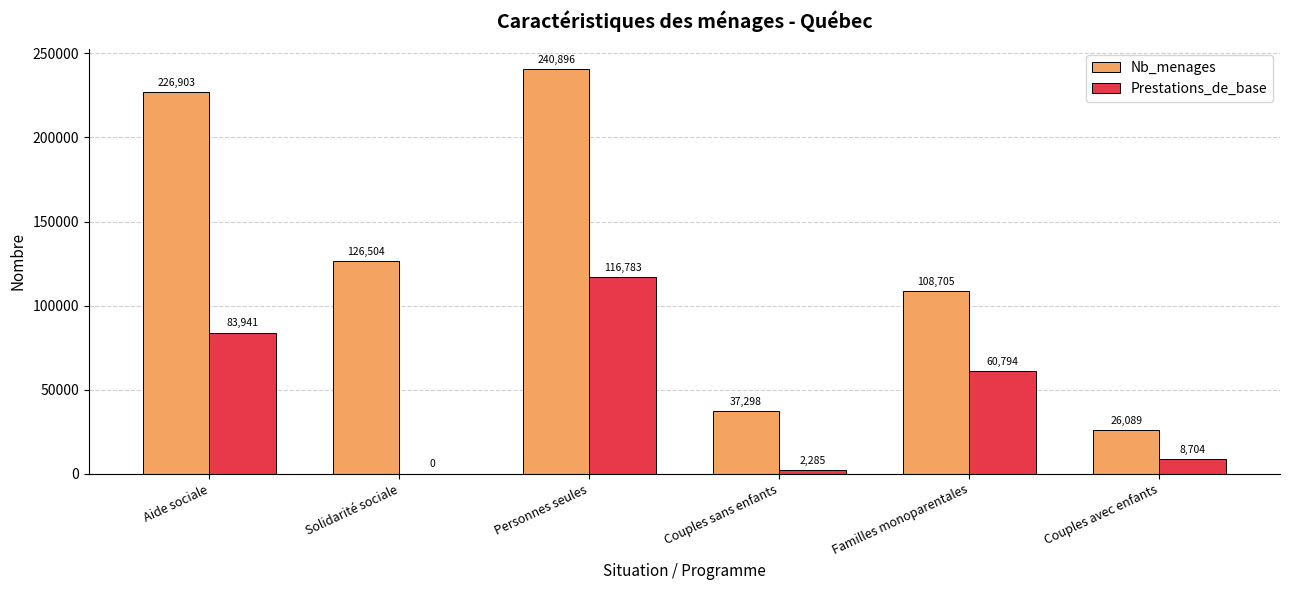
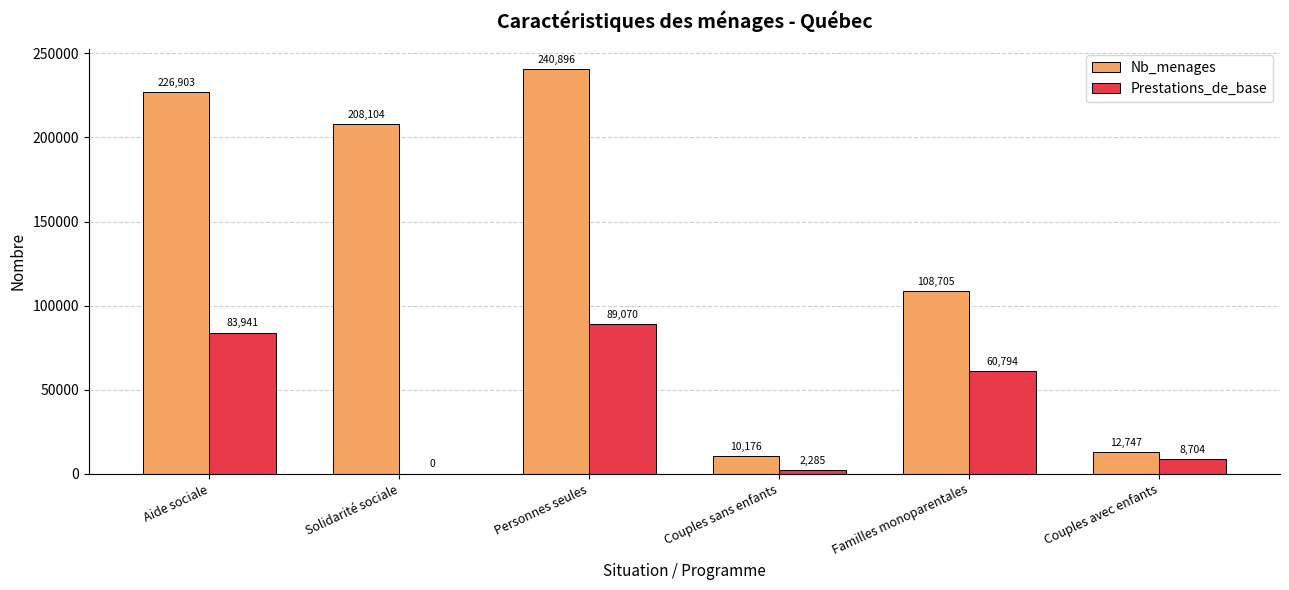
  {
    "Nb_menages": {
      "Aide sociale": "226,903",
-     "Solidarité sociale": "126,504",
+     "Solidarité sociale": "208,104",
      "Personnes seules": "240,896",
-     "Couples sans enfants": "37,298",
+     "Couples sans enfants": "10,176",
      "Familles monoparentales": "108,705",
-     "Couples avec enfants": "26,089"
+     "Couples avec enfants": "12,747"
    },
    "Prestations_de_base": {
      "Aide sociale": "83,941",
      "Solidarité sociale": "0",
-     "Personnes seules": "116,783",
+     "Personnes seules": "89,070",
      "Couples sans enfants": "2,285",
      "Familles monoparentales": "60,794",
      "Couples avec enfants": "8,704"
    }
  }
